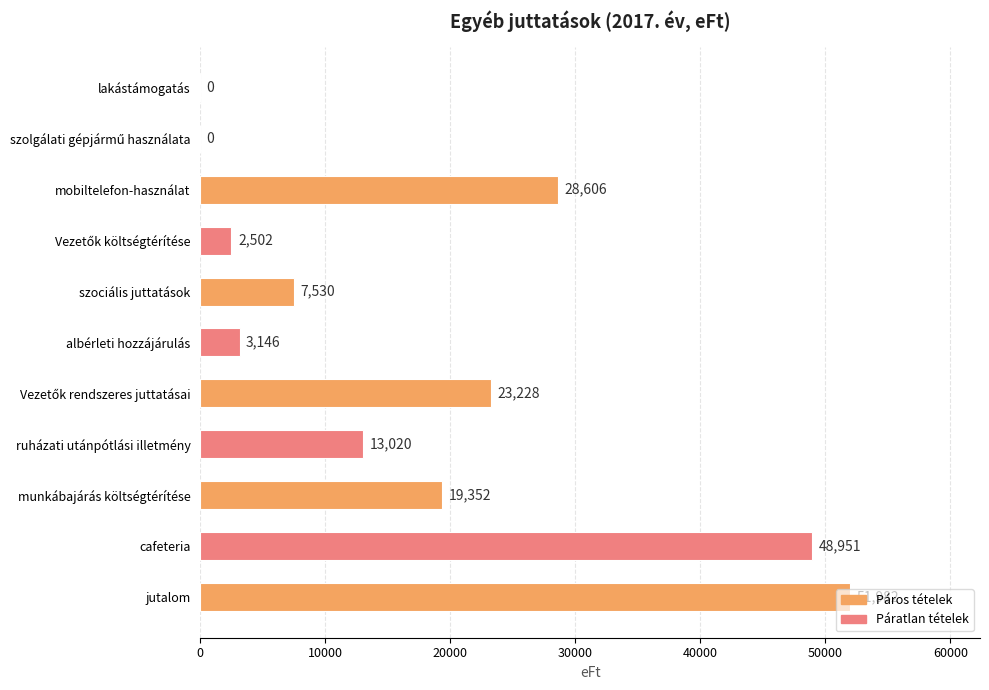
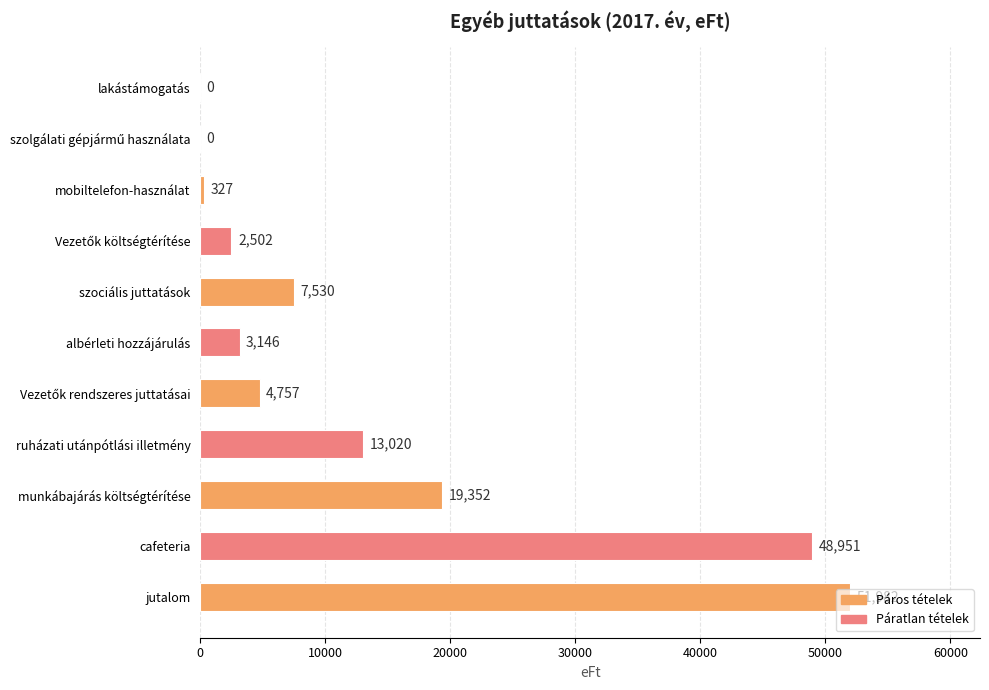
  {
    "lakástámogatás": "0",
    "szolgálati gépjármű használata": "0",
-   "mobiltelefon-használat": "28,606",
+   "mobiltelefon-használat": "327",
    "Vezetők költségtérítése": "2,502",
    "szociális juttatások": "7,530",
    "albérleti hozzájárulás": "3,146",
-   "Vezetők rendszeres juttatásai": "23,228",
+   "Vezetők rendszeres juttatásai": "4,757",
    "ruházati utánpótlási illetmény": "13,020",
    "munkábajárás költségtérítése": "19,352",
    "cafeteria": "48,951"
  }
